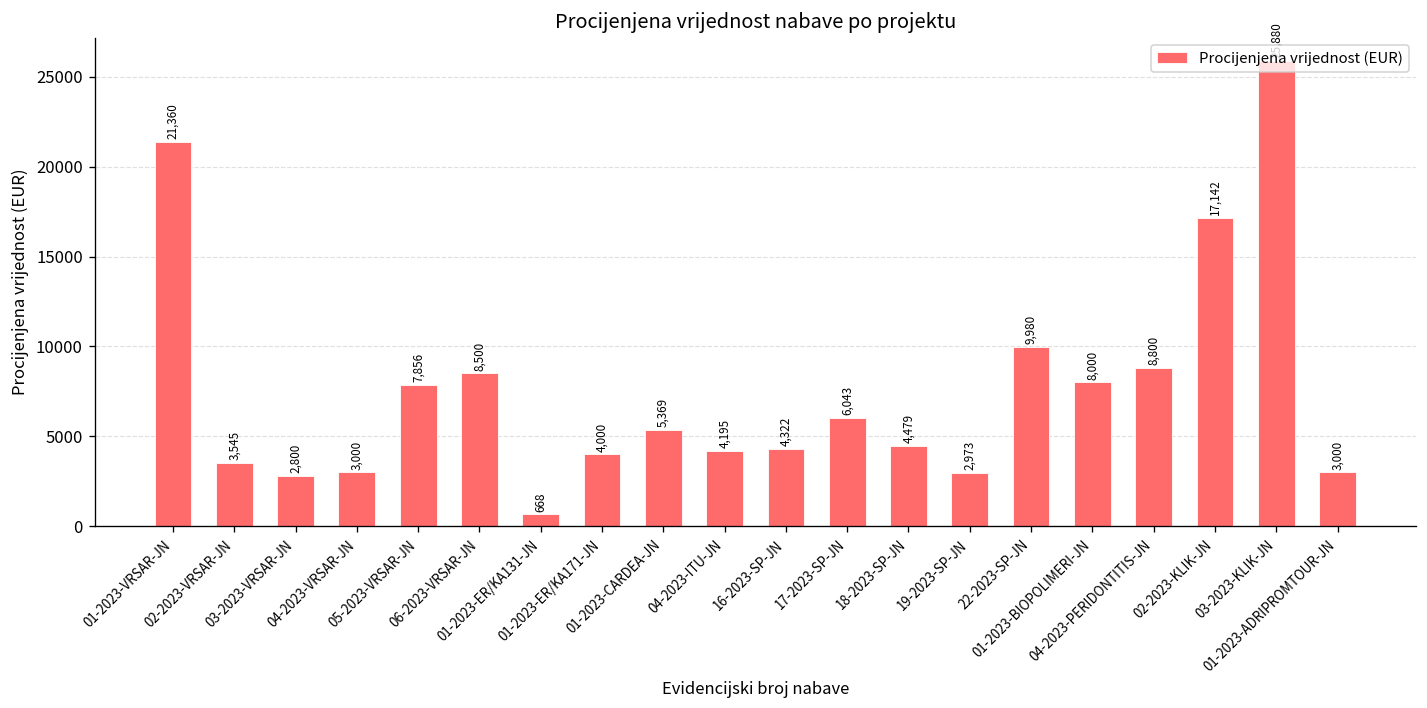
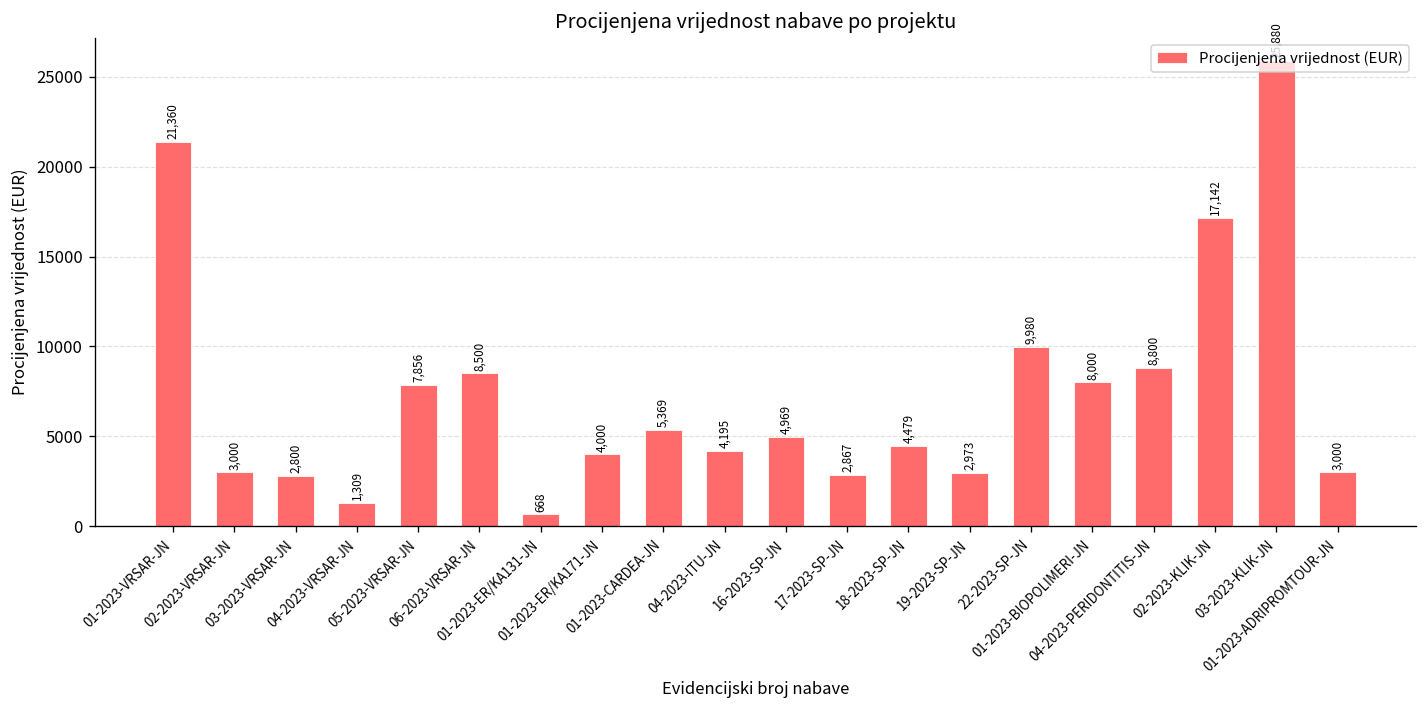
  {
    "01-2023-VRSAR-JN": "21,360",
-   "02-2023-VRSAR-JN": "3,545",
+   "02-2023-VRSAR-JN": "3,000",
    "03-2023-VRSAR-JN": "2,800",
-   "04-2023-VRSAR-JN": "3,000",
+   "04-2023-VRSAR-JN": "1,309",
    "05-2023-VRSAR-JN": "7,856",
    "06-2023-VRSAR-JN": "8,500",
    "01-2023-ER/KA131-JN": "668",
    "01-2023-ER/KA171-JN": "4,000",
    "01-2023-CARDEA-JN": "5,369",
    "04-2023-ITU-JN": "4,195",
-   "16-2023-SP-JN": "4,322",
-   "17-2023-SP-JN": "6,043",
+   "16-2023-SP-JN": "4,969",
+   "17-2023-SP-JN": "2,867",
    "18-2023-SP-JN": "4,479",
    "19-2023-SP-JN": "2,973",
    "22-2023-SP-JN": "9,980",
    "01-2023-BIOPOLIMERI-JN": "8,000",
    "04-2023-PERIDONTITIS-JN": "8,800",
    "02-2023-KLIK-JN": "17,142",
    "01-2023-ADRIPROMTOUR-JN": "3,000"
  }
